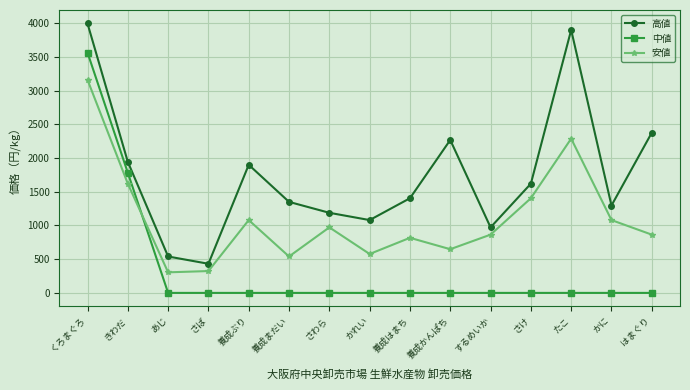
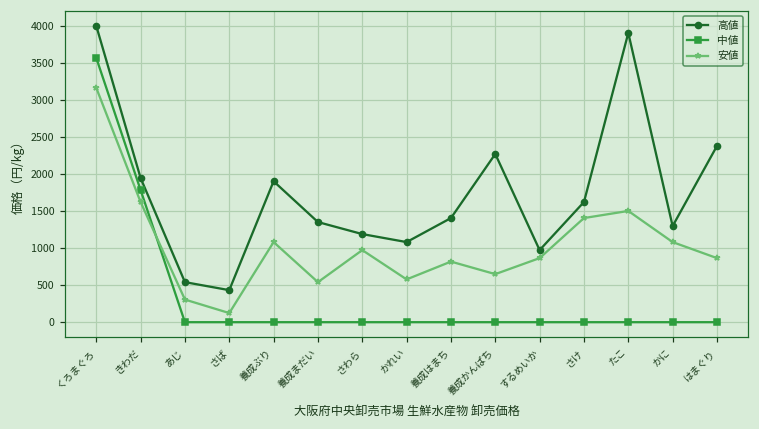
  {
    "安値": {
      "くろまぐろ": 3200,
      "きわだ": 1600,
      "あじ": 300,
-     "さば": 300,
+     "さば": 100,
      "養成ぶり": 1100,
      "養成まだい": 500,
      "さわら": 1000,
      "かれい": 600,
      "養成はまち": 800,
      "養成かんぱち": 600,
      "するめいか": 900,
      "さけ": 1400,
-     "たこ": 2300,
+     "たこ": 1500,
      "かに": 1100,
      "はまぐり": 900
    }
  }
